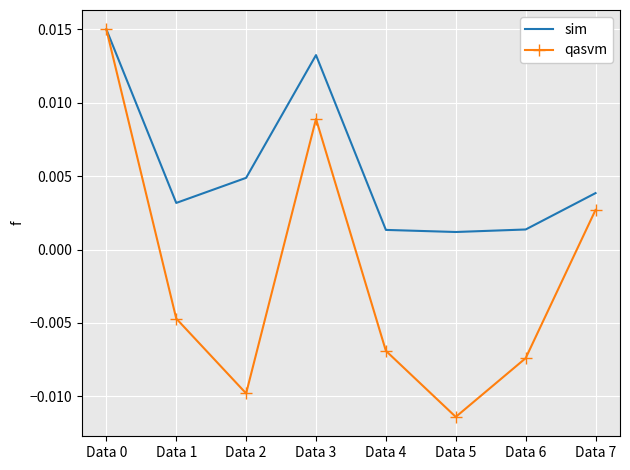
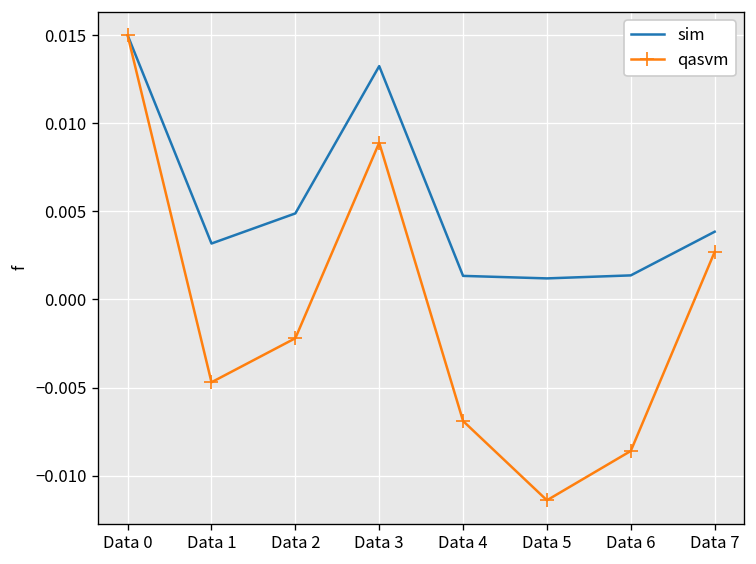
  {
    "sim": {
      "Data 1": 0.0032,
      "Data 2": 0.0049,
      "Data 3": 0.0132,
      "Data 4": 0.0013,
      "Data 5": 0.0012,
      "Data 6": 0.0014,
      "Data 7": 0.0038
    },
    "qasvm": {
      "Data 1": -0.0047,
-     "Data 2": -0.0098,
+     "Data 2": -0.0022,
      "Data 3": 0.0089,
      "Data 4": -0.0069,
      "Data 5": -0.0114,
-     "Data 6": -0.0074,
+     "Data 6": -0.0086,
      "Data 7": 0.0027
    }
  }
